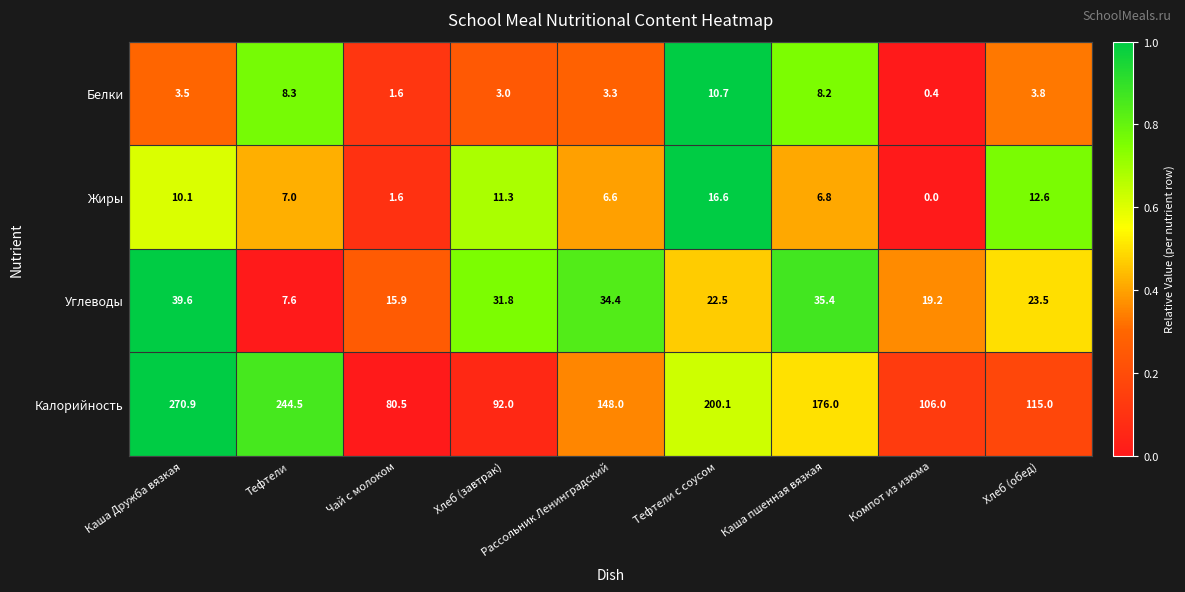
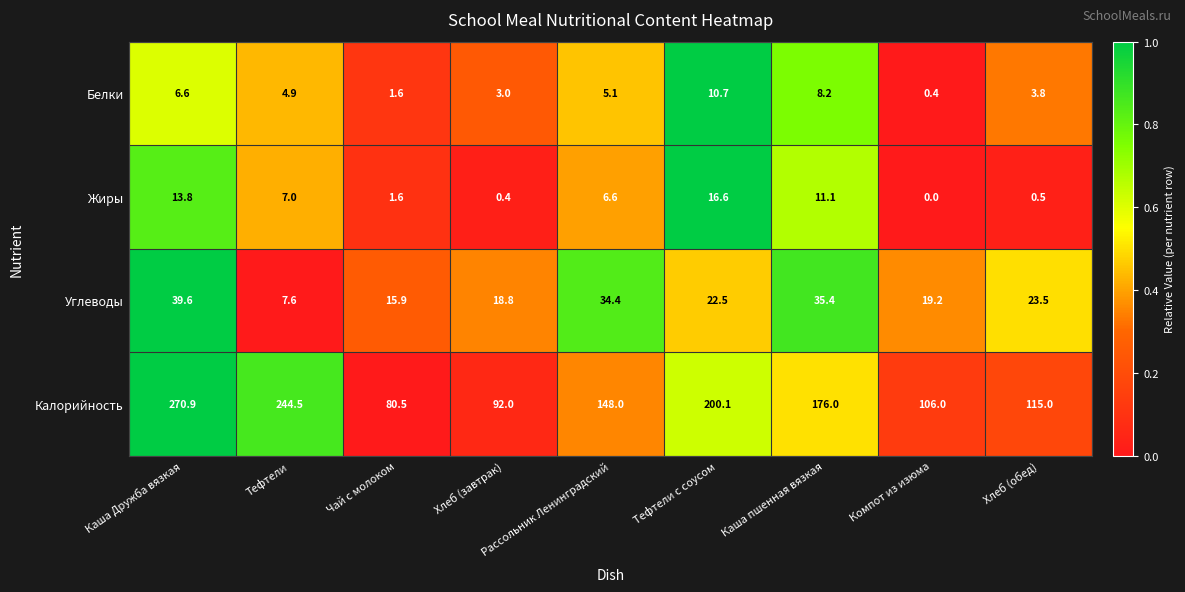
  {
    "Белки": {
-     "Каша Дружба вязкая": 3.5,
-     "Тефтели": 8.3,
+     "Каша Дружба вязкая": 6.6,
+     "Тефтели": 4.9,
      "Чай с молоком": 1.6,
      "Хлеб (завтрак)": 3.0,
-     "Рассольник Ленинградский": 3.3,
+     "Рассольник Ленинградский": 5.1,
      "Тефтели с соусом": 10.7,
      "Каша пшенная вязкая": 8.2,
      "Компот из изюма": 0.4,
      "Хлеб (обед)": 3.8
    },
    "Жиры": {
-     "Каша Дружба вязкая": 10.1,
+     "Каша Дружба вязкая": 13.8,
      "Тефтели": 7.0,
      "Чай с молоком": 1.6,
-     "Хлеб (завтрак)": 11.3,
+     "Хлеб (завтрак)": 0.4,
      "Рассольник Ленинградский": 6.6,
      "Тефтели с соусом": 16.6,
-     "Каша пшенная вязкая": 6.8,
+     "Каша пшенная вязкая": 11.1,
      "Компот из изюма": 0.0,
-     "Хлеб (обед)": 12.6
+     "Хлеб (обед)": 0.5
    },
    "Углеводы": {
      "Каша Дружба вязкая": 39.6,
      "Тефтели": 7.6,
      "Чай с молоком": 15.9,
-     "Хлеб (завтрак)": 31.8,
+     "Хлеб (завтрак)": 18.8,
      "Рассольник Ленинградский": 34.4,
      "Тефтели с соусом": 22.5,
      "Каша пшенная вязкая": 35.4,
      "Компот из изюма": 19.2,
      "Хлеб (обед)": 23.5
    },
    "Калорийность": {
      "Каша Дружба вязкая": 270.9,
      "Тефтели": 244.5,
      "Чай с молоком": 80.5,
      "Хлеб (завтрак)": 92.0,
      "Рассольник Ленинградский": 148.0,
      "Тефтели с соусом": 200.1,
      "Каша пшенная вязкая": 176.0,
      "Компот из изюма": 106.0,
      "Хлеб (обед)": 115.0
    }
  }
